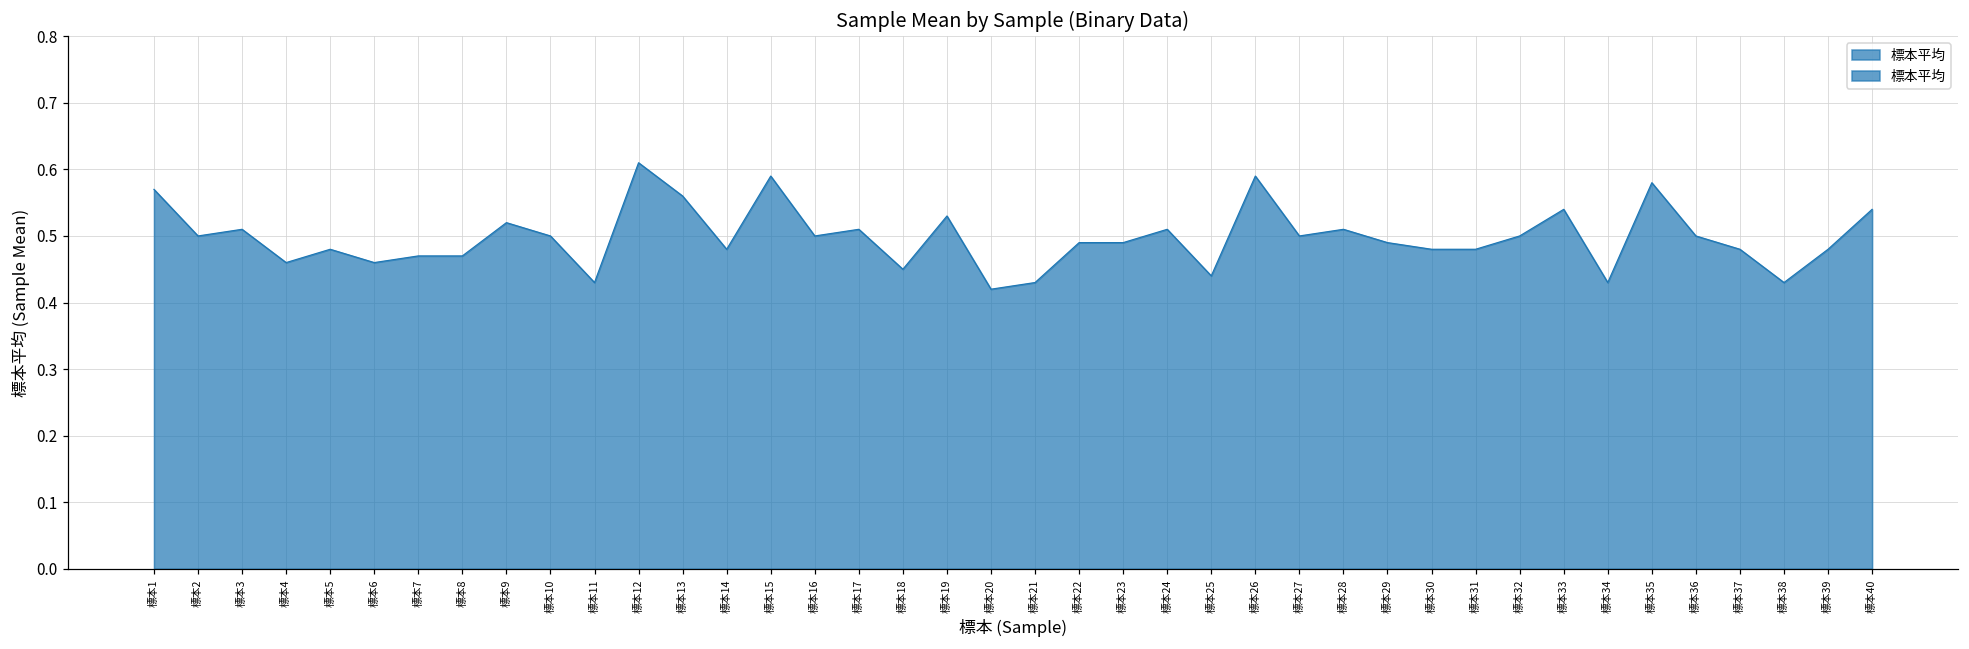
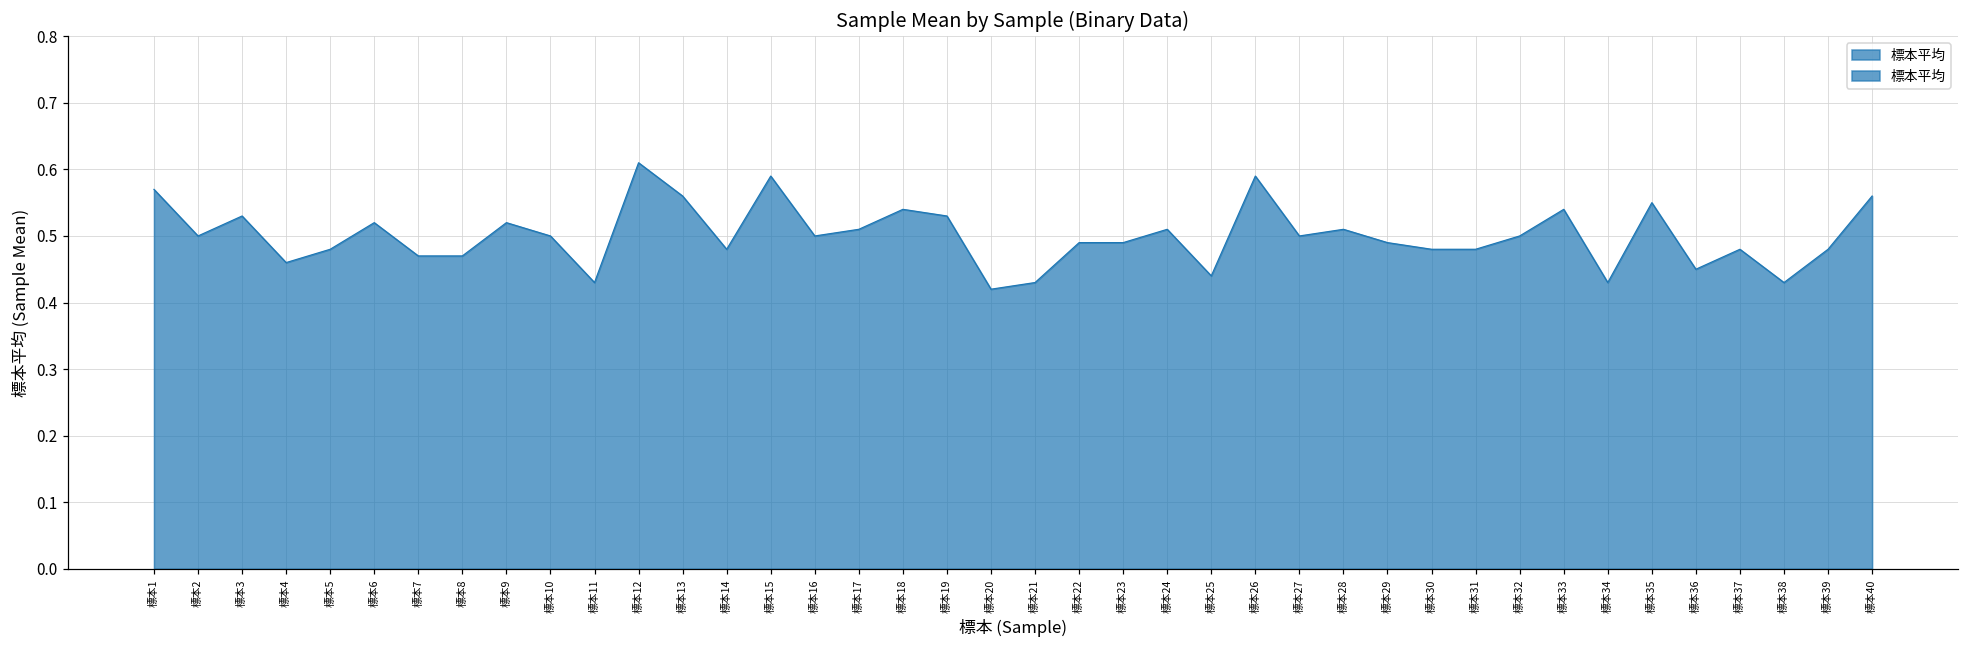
  {
    "標本1": 0.57,
    "標本2": 0.50,
-   "標本3": 0.51,
+   "標本3": 0.53,
    "標本4": 0.46,
    "標本5": 0.48,
-   "標本6": 0.46,
+   "標本6": 0.52,
    "標本7": 0.47,
    "標本8": 0.47,
    "標本9": 0.52,
    "標本10": 0.50,
    "標本11": 0.43,
    "標本12": 0.61,
    "標本13": 0.56,
    "標本14": 0.48,
    "標本15": 0.59,
    "標本16": 0.50,
    "標本17": 0.51,
-   "標本18": 0.45,
+   "標本18": 0.54,
    "標本19": 0.53,
    "標本20": 0.42,
    "標本21": 0.43,
    "標本22": 0.49,
    "標本23": 0.49,
    "標本24": 0.51,
    "標本25": 0.44,
    "標本26": 0.59,
    "標本27": 0.50,
    "標本28": 0.51,
    "標本29": 0.49,
    "標本30": 0.48,
    "標本31": 0.48,
    "標本32": 0.50,
    "標本33": 0.54,
    "標本34": 0.43,
-   "標本35": 0.58,
-   "標本36": 0.50,
+   "標本35": 0.55,
+   "標本36": 0.45,
    "標本37": 0.48,
    "標本38": 0.43,
    "標本39": 0.48,
-   "標本40": 0.54
+   "標本40": 0.56
  }
